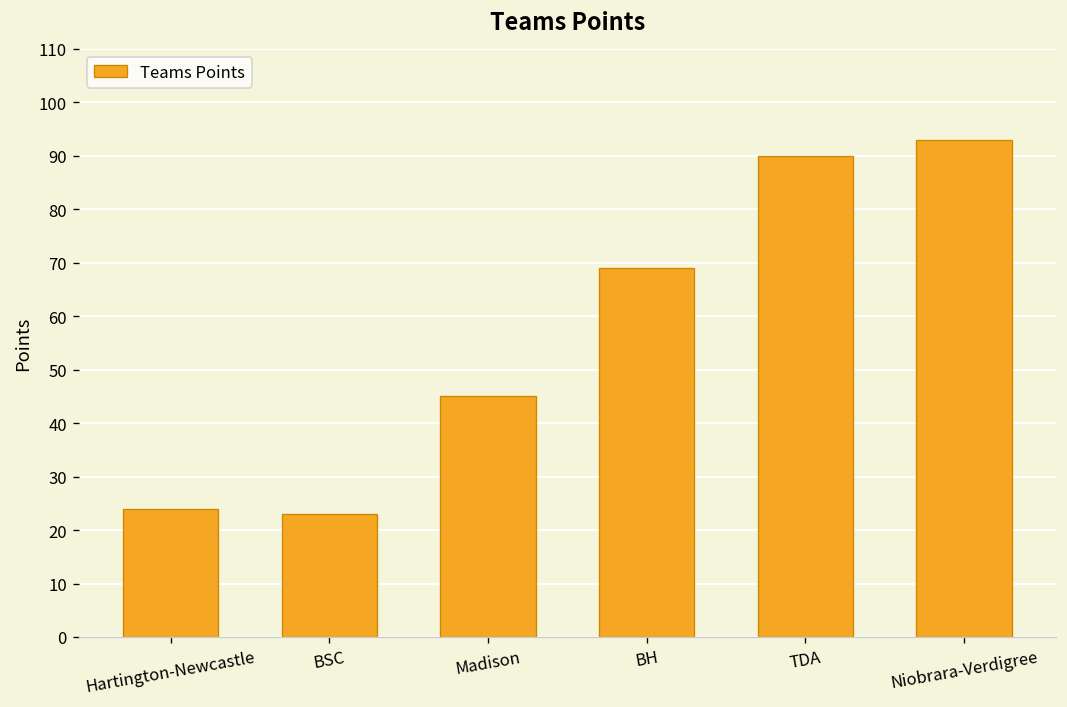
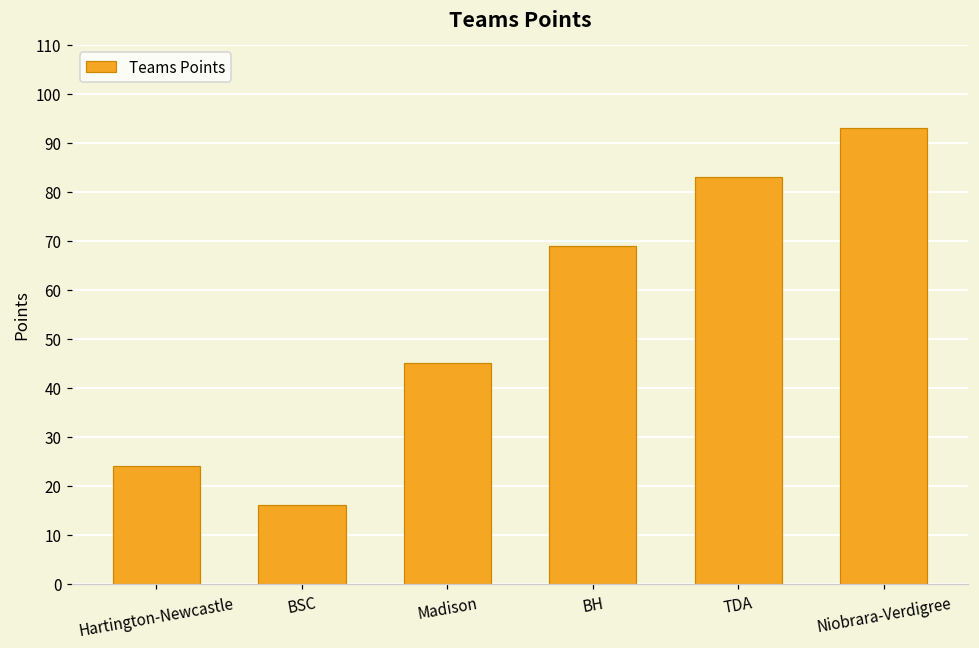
  {
    "Hartington-Newcastle": 24,
-   "BSC": 23,
+   "BSC": 16,
    "Madison": 45,
    "BH": 69,
-   "TDA": 90,
+   "TDA": 83,
    "Niobrara-Verdigree": 93
  }
